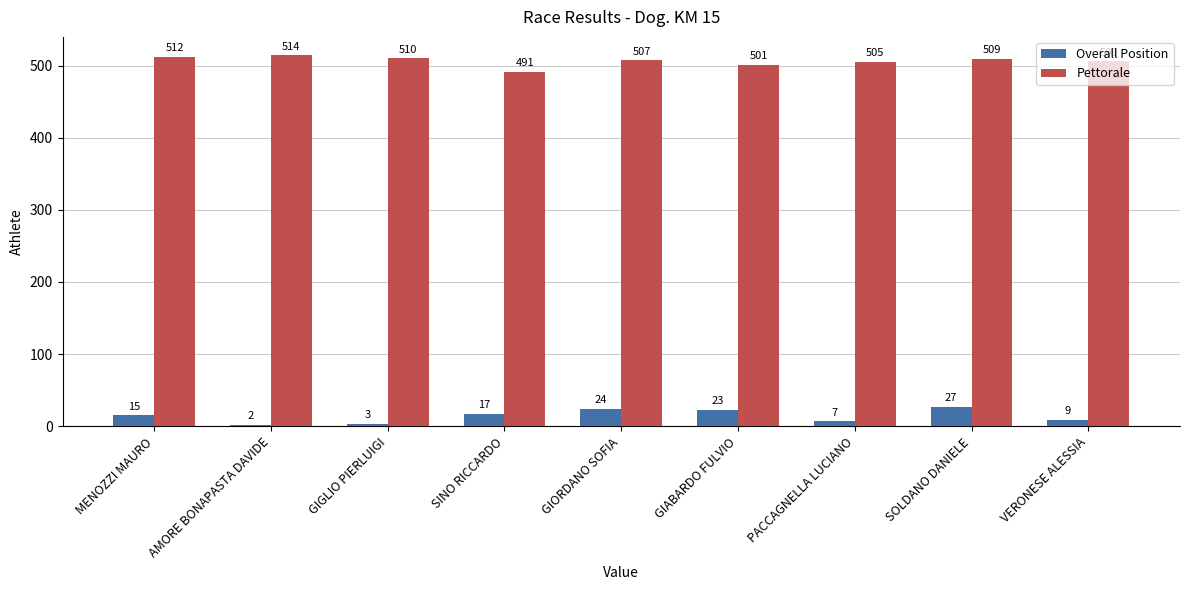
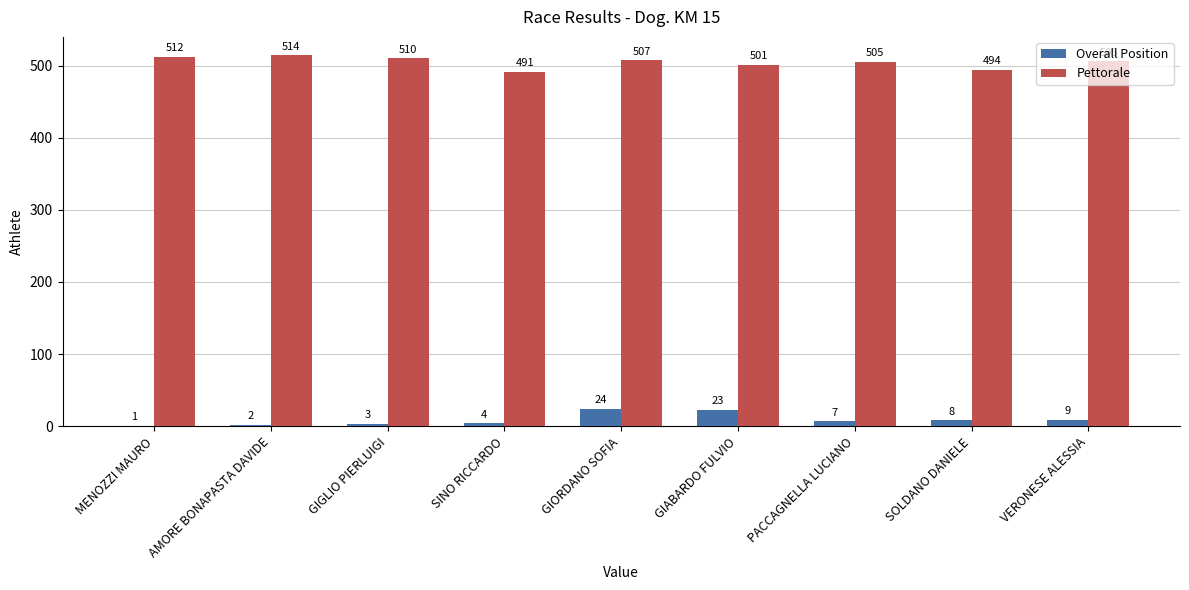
  {
    "Overall Position": {
-     "MENOZZI MAURO": 15,
+     "MENOZZI MAURO": 1,
      "AMORE BONAPASTA DAVIDE": 2,
      "GIGLIO PIERLUIGI": 3,
-     "SINO RICCARDO": 17,
+     "SINO RICCARDO": 4,
      "GIORDANO SOFIA": 24,
      "GIABARDO FULVIO": 23,
      "PACCAGNELLA LUCIANO": 7,
-     "SOLDANO DANIELE": 27,
+     "SOLDANO DANIELE": 8,
      "VERONESE ALESSIA": 9
    },
    "Pettorale": {
      "MENOZZI MAURO": 512,
      "AMORE BONAPASTA DAVIDE": 514,
      "GIGLIO PIERLUIGI": 510,
      "SINO RICCARDO": 491,
      "GIORDANO SOFIA": 507,
      "GIABARDO FULVIO": 501,
      "PACCAGNELLA LUCIANO": 505,
-     "SOLDANO DANIELE": 509
+     "SOLDANO DANIELE": 494
    }
  }
